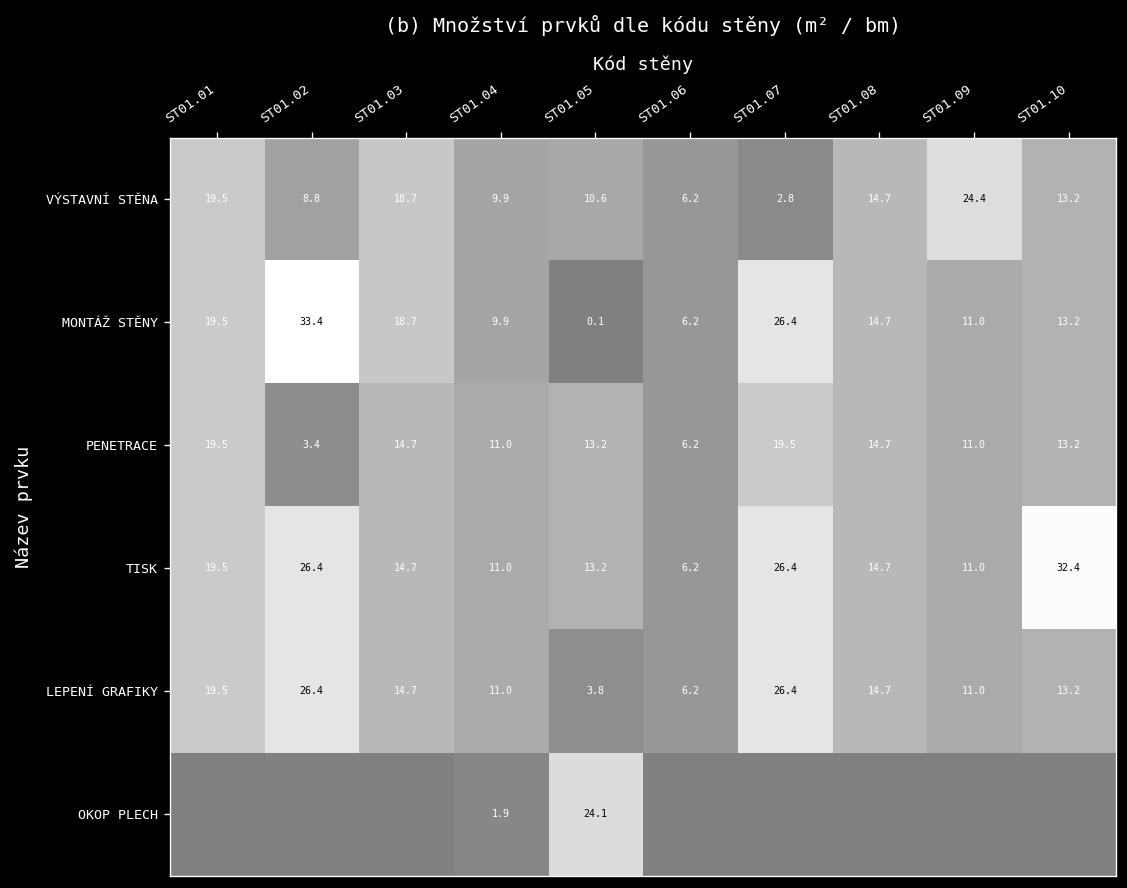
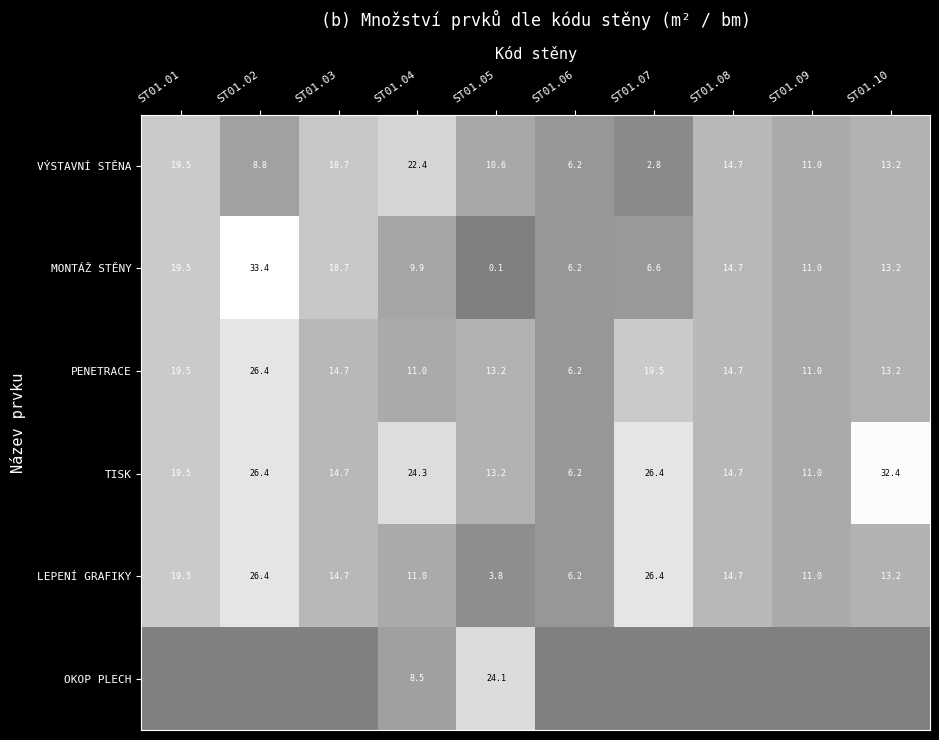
  {
    "VÝSTAVNÍ STĚNA": {
      "ST01.01": 19.5,
      "ST01.02": 8.8,
      "ST01.03": 18.7,
-     "ST01.04": 9.9,
+     "ST01.04": 22.4,
      "ST01.05": 10.6,
      "ST01.06": 6.2,
      "ST01.07": 2.8,
      "ST01.08": 14.7,
-     "ST01.09": 24.4,
+     "ST01.09": 11.0,
      "ST01.10": 13.2
    },
    "MONTÁŽ STĚNY": {
      "ST01.01": 19.5,
      "ST01.02": 33.4,
      "ST01.03": 18.7,
      "ST01.04": 9.9,
      "ST01.05": 0.1,
      "ST01.06": 6.2,
-     "ST01.07": 26.4,
+     "ST01.07": 6.6,
      "ST01.08": 14.7,
      "ST01.09": 11.0,
      "ST01.10": 13.2
    },
    "PENETRACE": {
      "ST01.01": 19.5,
-     "ST01.02": 3.4,
+     "ST01.02": 26.4,
      "ST01.03": 14.7,
      "ST01.04": 11.0,
      "ST01.05": 13.2,
      "ST01.06": 6.2,
      "ST01.07": 19.5,
      "ST01.08": 14.7,
      "ST01.09": 11.0,
      "ST01.10": 13.2
    },
    "TISK": {
      "ST01.01": 19.5,
      "ST01.02": 26.4,
      "ST01.03": 14.7,
-     "ST01.04": 11.0,
+     "ST01.04": 24.3,
      "ST01.05": 13.2,
      "ST01.06": 6.2,
      "ST01.07": 26.4,
      "ST01.08": 14.7,
      "ST01.09": 11.0,
      "ST01.10": 32.4
    },
    "LEPENÍ GRAFIKY": {
      "ST01.01": 19.5,
      "ST01.02": 26.4,
      "ST01.03": 14.7,
      "ST01.04": 11.0,
      "ST01.05": 3.8,
      "ST01.06": 6.2,
      "ST01.07": 26.4,
      "ST01.08": 14.7,
      "ST01.09": 11.0,
      "ST01.10": 13.2
    },
    "OKOP PLECH": {
-     "ST01.04": 1.9,
+     "ST01.04": 8.5,
      "ST01.05": 24.1
    }
  }
